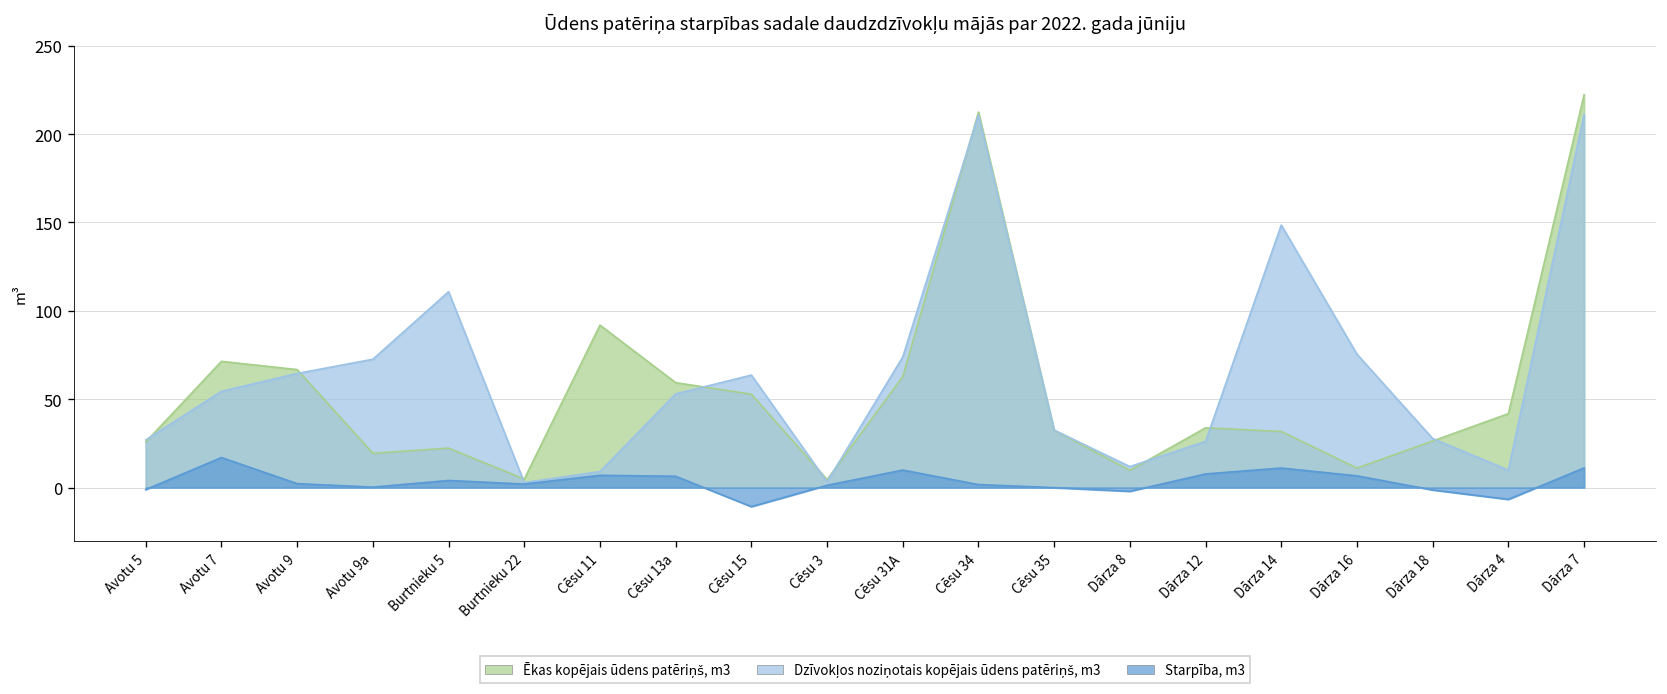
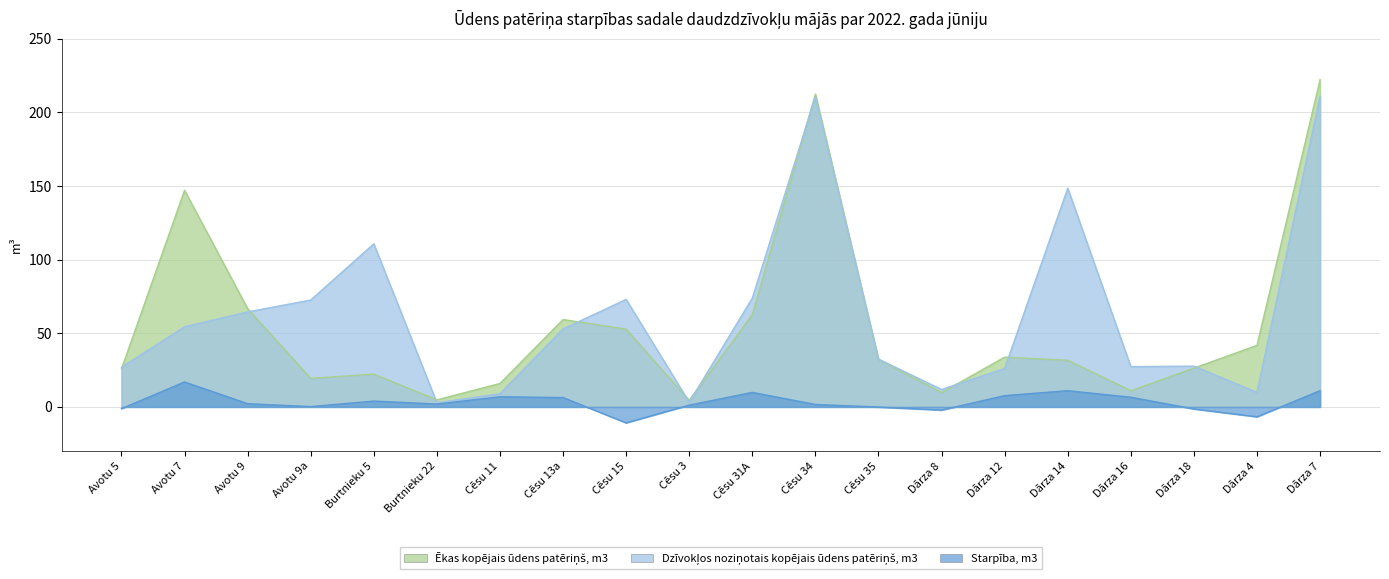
  {
    "Ēkas kopējais ūdens patēriņš, m3": {
-     "Avotu 7": 71,
+     "Avotu 7": 147,
      "Avotu 9": 67,
      "Avotu 9a": 19,
      "Burtnieku 5": 22,
      "Burtnieku 22": 5,
-     "Cēsu 11": 92,
+     "Cēsu 11": 16,
      "Cēsu 13a": 59,
      "Cēsu 15": 53,
      "Cēsu 31A": 63,
      "Dārza 8": 10,
      "Dārza 12": 34,
      "Dārza 14": 32,
      "Dārza 16": 11,
      "Dārza 4": 42,
      "Dārza 7": 222
    },
    "Dzīvokļos noziņotais kopējais ūdens patēriņš, m3": {
      "Avotu 7": 54,
      "Avotu 9": 65,
      "Avotu 9a": 73,
      "Burtnieku 5": 111,
      "Cēsu 11": 9,
      "Cēsu 13a": 53,
-     "Cēsu 15": 64,
+     "Cēsu 15": 73,
      "Cēsu 31A": 74,
      "Dārza 8": 12,
      "Dārza 12": 26,
      "Dārza 14": 149,
-     "Dārza 16": 75,
+     "Dārza 16": 27,
      "Dārza 4": 10,
      "Dārza 7": 211
    }
  }
